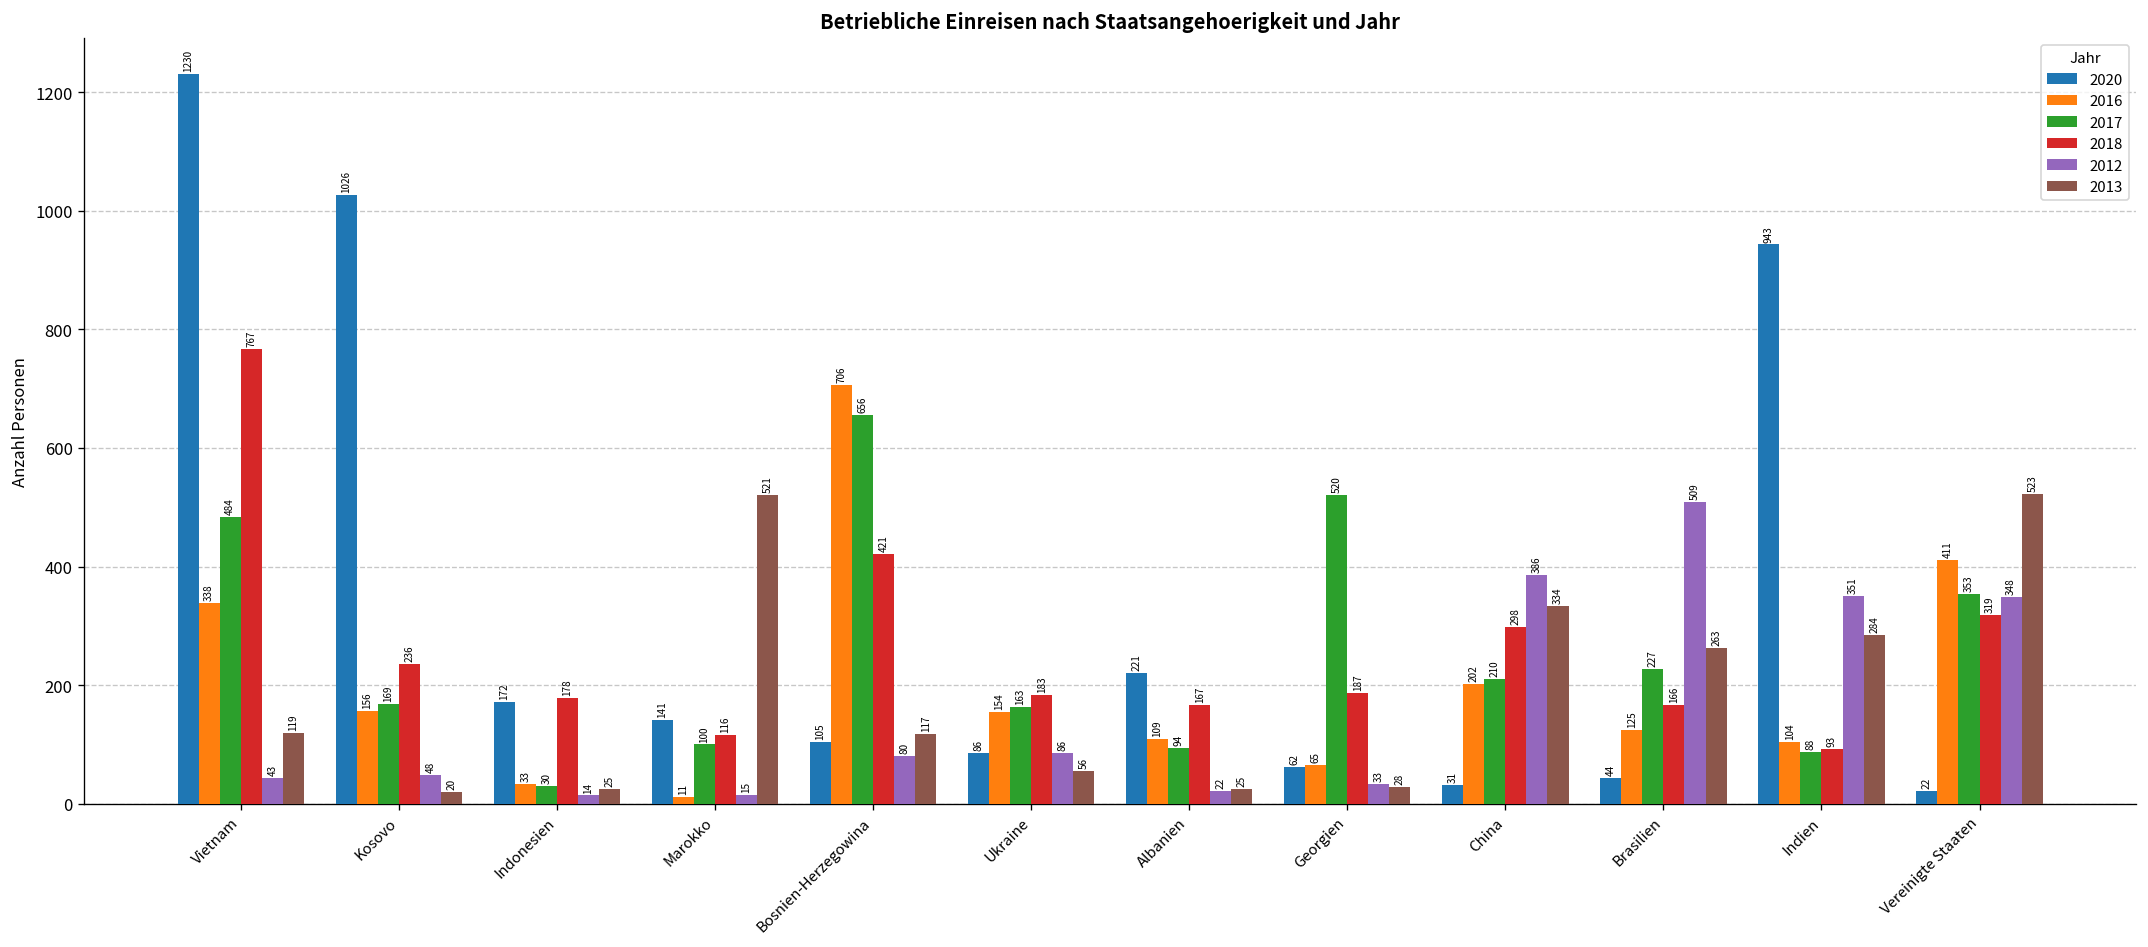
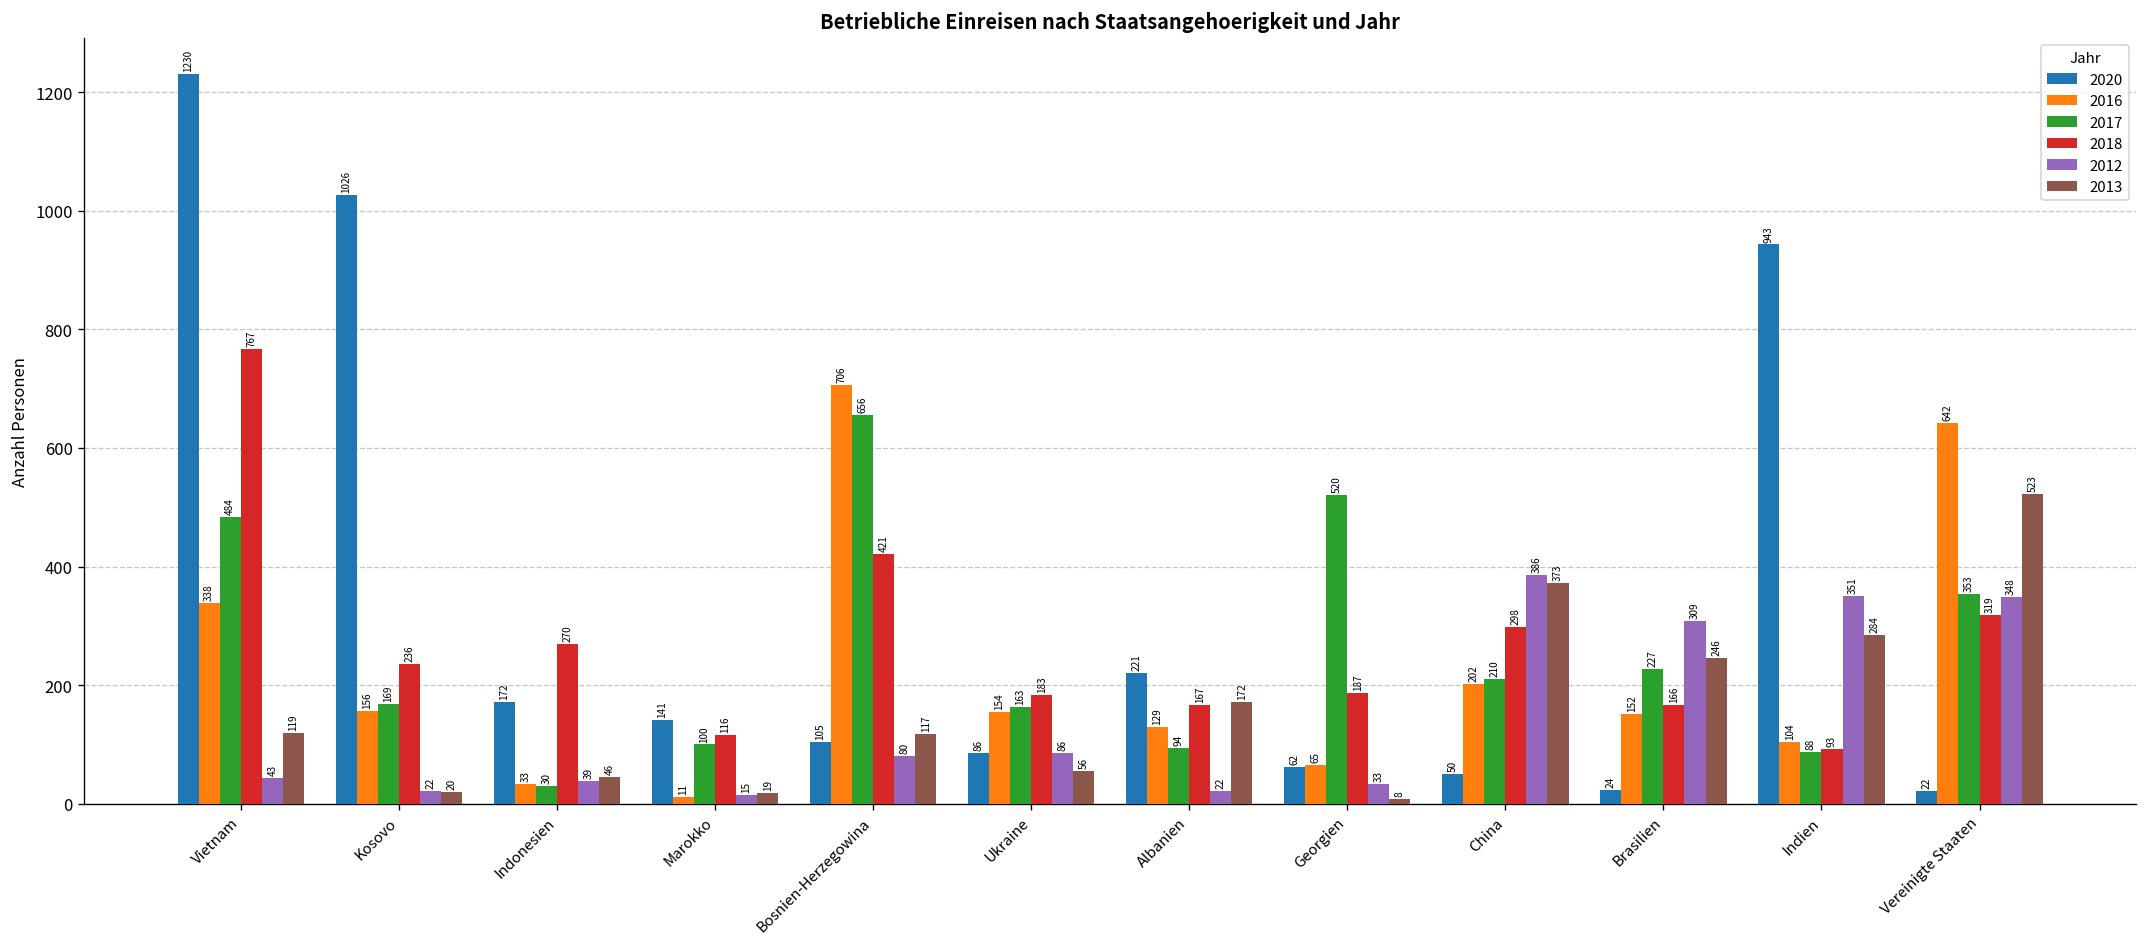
  {
    "2020": {
      "Vietnam": 1230,
      "Kosovo": 1026,
      "Indonesien": 172,
      "Marokko": 141,
      "Bosnien-Herzegowina": 105,
      "Ukraine": 86,
      "Albanien": 221,
      "Georgien": 62,
-     "China": 31,
-     "Brasilien": 44,
+     "China": 50,
+     "Brasilien": 24,
      "Indien": 943,
      "Vereinigte Staaten": 22
    },
    "2016": {
      "Vietnam": 338,
      "Kosovo": 156,
      "Indonesien": 33,
      "Marokko": 11,
      "Bosnien-Herzegowina": 706,
      "Ukraine": 154,
-     "Albanien": 109,
+     "Albanien": 129,
      "Georgien": 65,
      "China": 202,
-     "Brasilien": 125,
+     "Brasilien": 152,
      "Indien": 104,
-     "Vereinigte Staaten": 411
+     "Vereinigte Staaten": 642
    },
    "2017": {
      "Vietnam": 484,
      "Kosovo": 169,
      "Indonesien": 30,
      "Marokko": 100,
      "Bosnien-Herzegowina": 656,
      "Ukraine": 163,
      "Albanien": 94,
      "Georgien": 520,
      "China": 210,
      "Brasilien": 227,
      "Indien": 88,
      "Vereinigte Staaten": 353
    },
    "2018": {
      "Vietnam": 767,
      "Kosovo": 236,
-     "Indonesien": 178,
+     "Indonesien": 270,
      "Marokko": 116,
      "Bosnien-Herzegowina": 421,
      "Ukraine": 183,
      "Albanien": 167,
      "Georgien": 187,
      "China": 298,
      "Brasilien": 166,
      "Indien": 93,
      "Vereinigte Staaten": 319
    },
    "2012": {
      "Vietnam": 43,
-     "Kosovo": 48,
-     "Indonesien": 14,
+     "Kosovo": 22,
+     "Indonesien": 39,
      "Marokko": 15,
      "Bosnien-Herzegowina": 80,
      "Ukraine": 86,
      "Albanien": 22,
      "Georgien": 33,
      "China": 386,
-     "Brasilien": 509,
+     "Brasilien": 309,
      "Indien": 351,
      "Vereinigte Staaten": 348
    },
    "2013": {
      "Vietnam": 119,
      "Kosovo": 20,
-     "Indonesien": 25,
-     "Marokko": 521,
+     "Indonesien": 46,
+     "Marokko": 19,
      "Bosnien-Herzegowina": 117,
      "Ukraine": 56,
-     "Albanien": 25,
-     "Georgien": 28,
-     "China": 334,
-     "Brasilien": 263,
+     "Albanien": 172,
+     "Georgien": 8,
+     "China": 373,
+     "Brasilien": 246,
      "Indien": 284,
      "Vereinigte Staaten": 523
    }
  }
